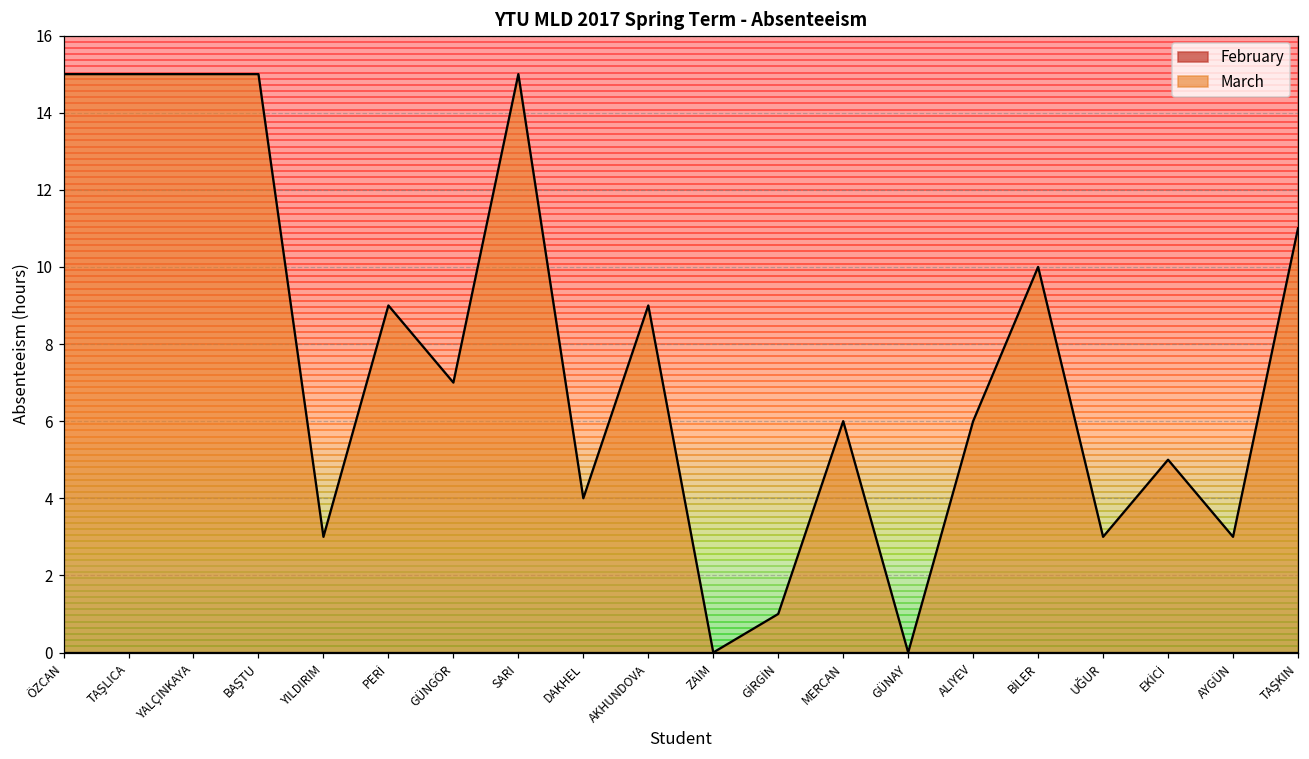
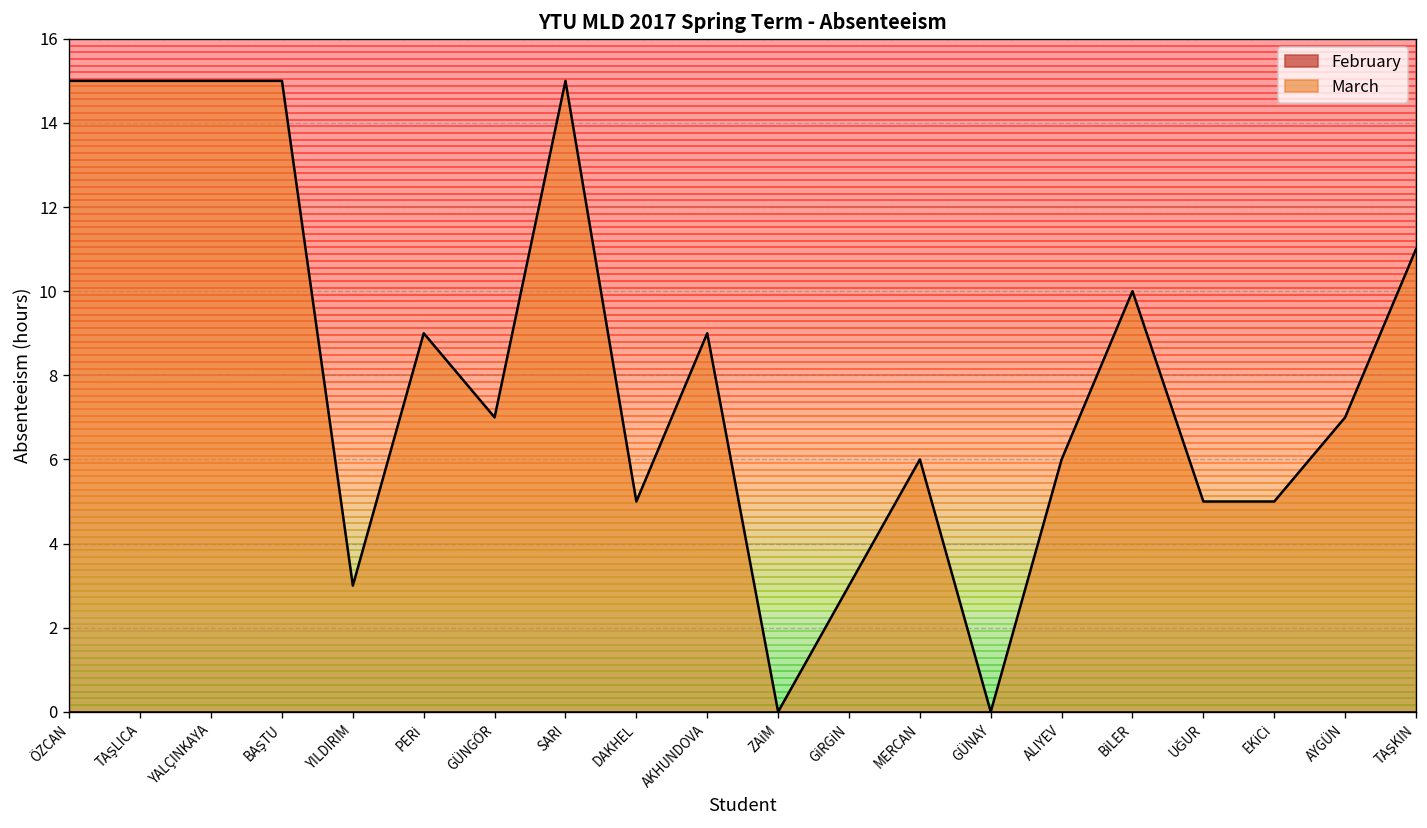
  {
    "February": {
      "ÖZCAN": 0,
      "TAŞLICA": 0,
      "YALÇINKAYA": 0,
      "BAŞTU": 0,
      "YILDIRIM": 0,
      "PERİ": 0,
      "GÜNGÖR": 0,
      "SARI": 0,
      "DAKHEL": 0,
      "AKHUNDOVA": 0,
      "GİRGİN": 0,
      "MERCAN": 0,
      "ALIYEV": 0,
      "BİLER": 0,
      "UĞUR": 0,
      "EKİCİ": 0,
      "AYGÜN": 0,
      "TAŞKIN": 0
    },
    "March": {
      "ÖZCAN": 15,
      "TAŞLICA": 15,
      "YALÇINKAYA": 15,
      "BAŞTU": 15,
      "YILDIRIM": 3,
      "PERİ": 9,
      "GÜNGÖR": 7,
      "SARI": 15,
-     "DAKHEL": 4,
+     "DAKHEL": 5,
      "AKHUNDOVA": 9,
-     "GİRGİN": 1,
+     "GİRGİN": 3,
      "MERCAN": 6,
      "ALIYEV": 6,
      "BİLER": 10,
-     "UĞUR": 3,
+     "UĞUR": 5,
      "EKİCİ": 5,
-     "AYGÜN": 3,
+     "AYGÜN": 7,
      "TAŞKIN": 11
    }
  }
